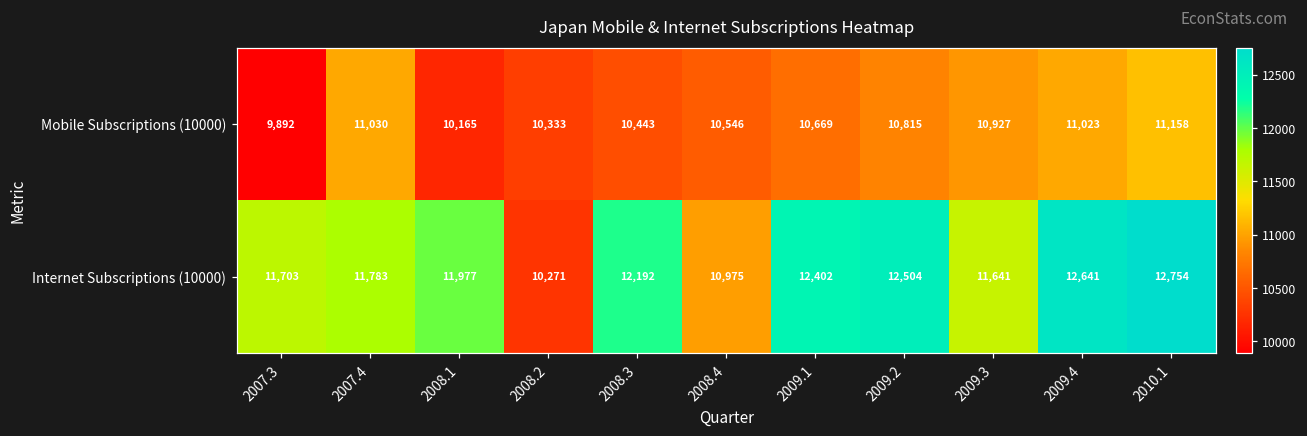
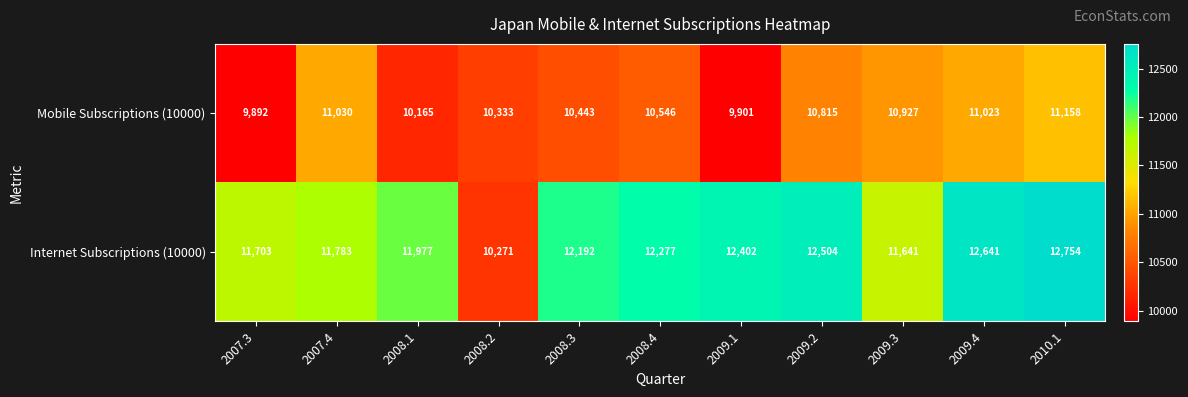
  {
    "Mobile Subscriptions (10000)": {
      "2007.3": "9,892",
      "2007.4": "11,030",
      "2008.1": "10,165",
      "2008.2": "10,333",
      "2008.3": "10,443",
      "2008.4": "10,546",
-     "2009.1": "10,669",
+     "2009.1": "9,901",
      "2009.2": "10,815",
      "2009.3": "10,927",
      "2009.4": "11,023",
      "2010.1": "11,158"
    },
    "Internet Subscriptions (10000)": {
      "2007.3": "11,703",
      "2007.4": "11,783",
      "2008.1": "11,977",
      "2008.2": "10,271",
      "2008.3": "12,192",
-     "2008.4": "10,975",
+     "2008.4": "12,277",
      "2009.1": "12,402",
      "2009.2": "12,504",
      "2009.3": "11,641",
      "2009.4": "12,641",
      "2010.1": "12,754"
    }
  }
